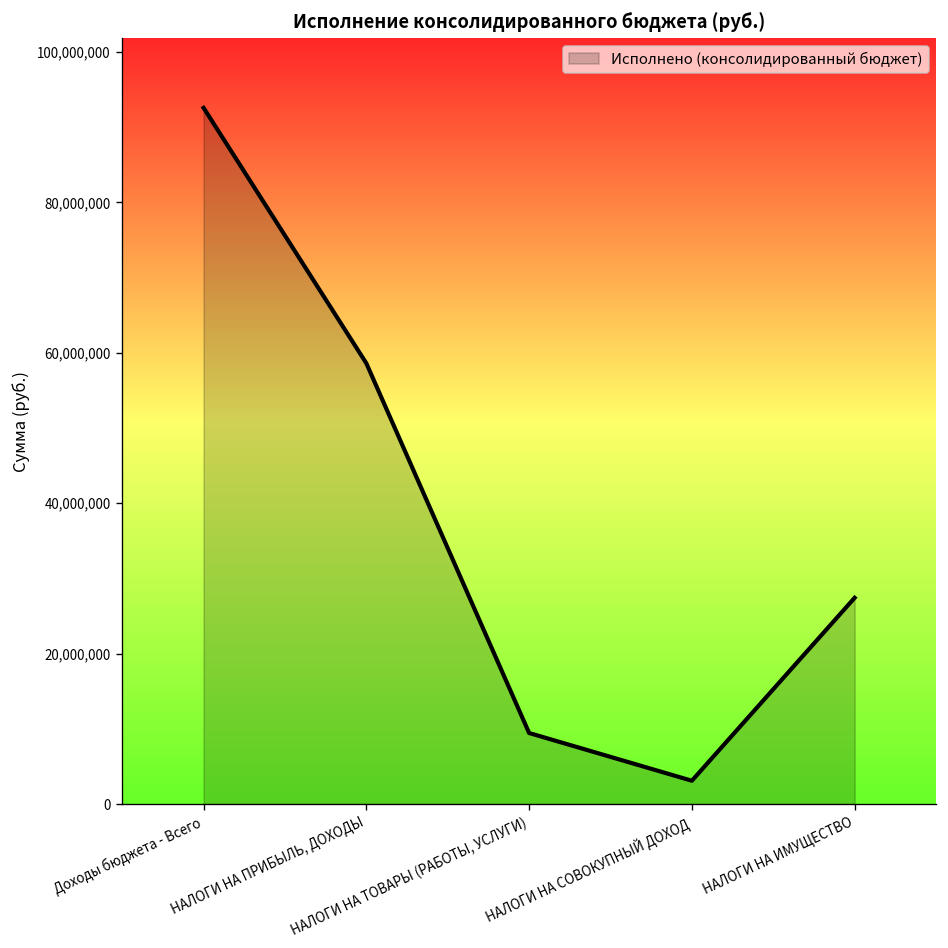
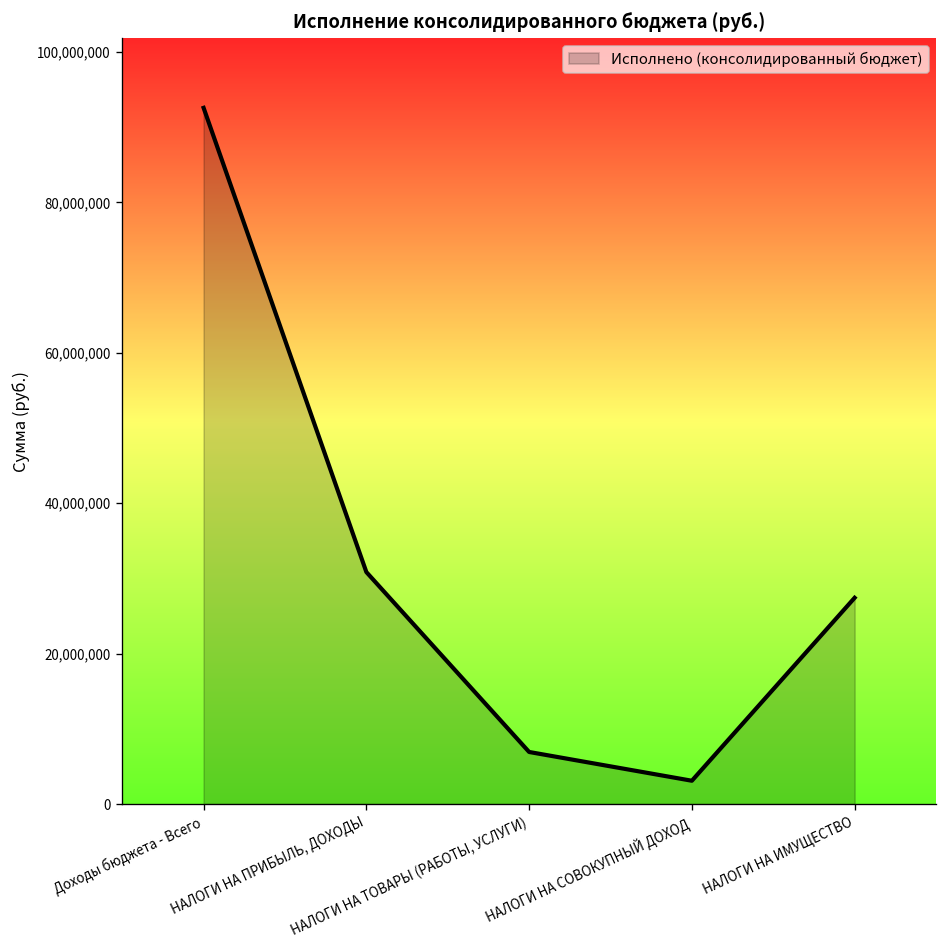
  {
    "Доходы бюджета - Всего": "93,000,000",
-   "НАЛОГИ НА ПРИБЫЛЬ, ДОХОДЫ": "59,000,000",
-   "НАЛОГИ НА ТОВАРЫ (РАБОТЫ, УСЛУГИ)": "9,000,000",
+   "НАЛОГИ НА ПРИБЫЛЬ, ДОХОДЫ": "31,000,000",
+   "НАЛОГИ НА ТОВАРЫ (РАБОТЫ, УСЛУГИ)": "7,000,000",
    "НАЛОГИ НА СОВОКУПНЫЙ ДОХОД": "3,000,000",
    "НАЛОГИ НА ИМУЩЕСТВО": "27,000,000"
  }
